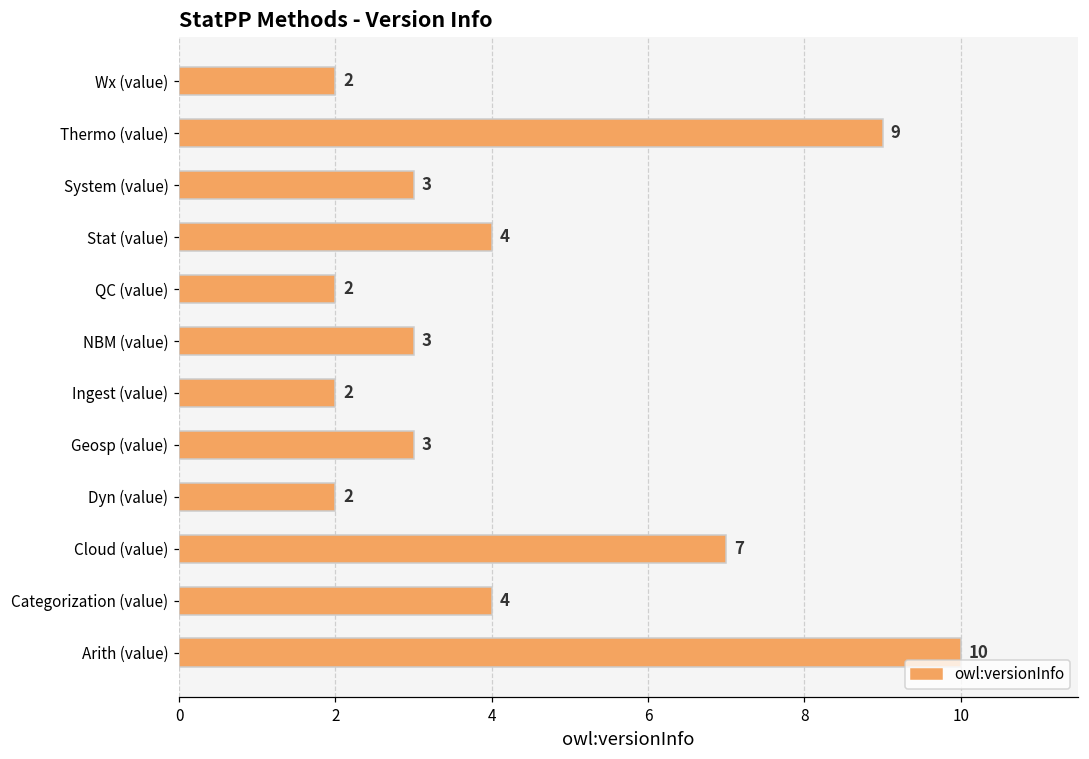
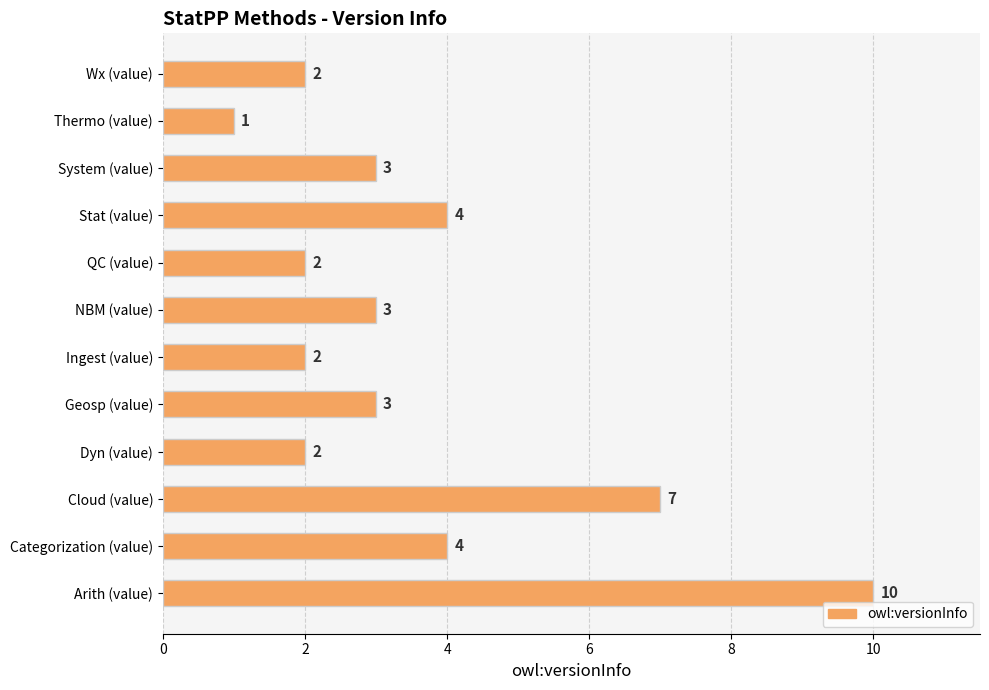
  {
    "Wx (value)": 2,
-   "Thermo (value)": 9,
+   "Thermo (value)": 1,
    "System (value)": 3,
    "Stat (value)": 4,
    "QC (value)": 2,
    "NBM (value)": 3,
    "Ingest (value)": 2,
    "Geosp (value)": 3,
    "Dyn (value)": 2,
    "Cloud (value)": 7,
    "Categorization (value)": 4,
    "Arith (value)": 10
  }
